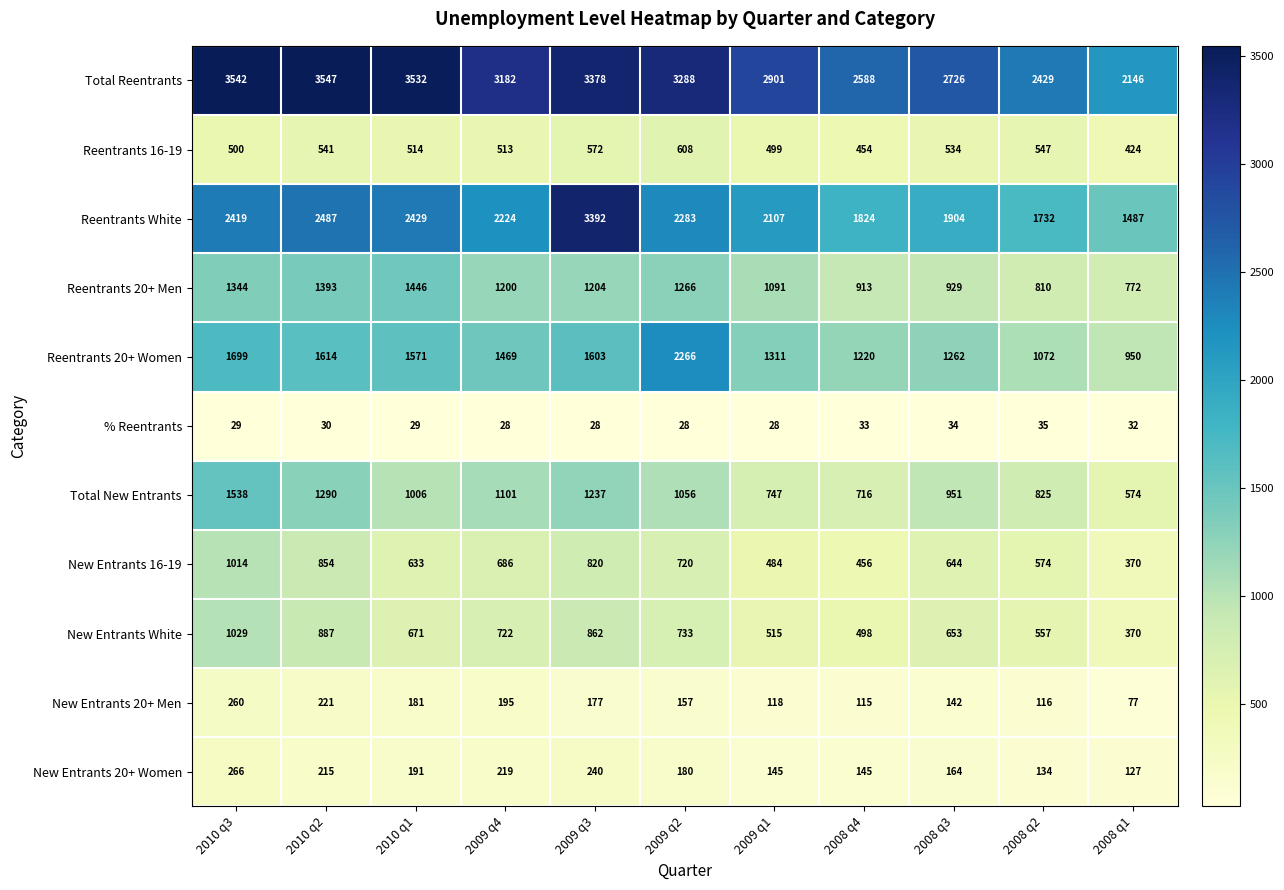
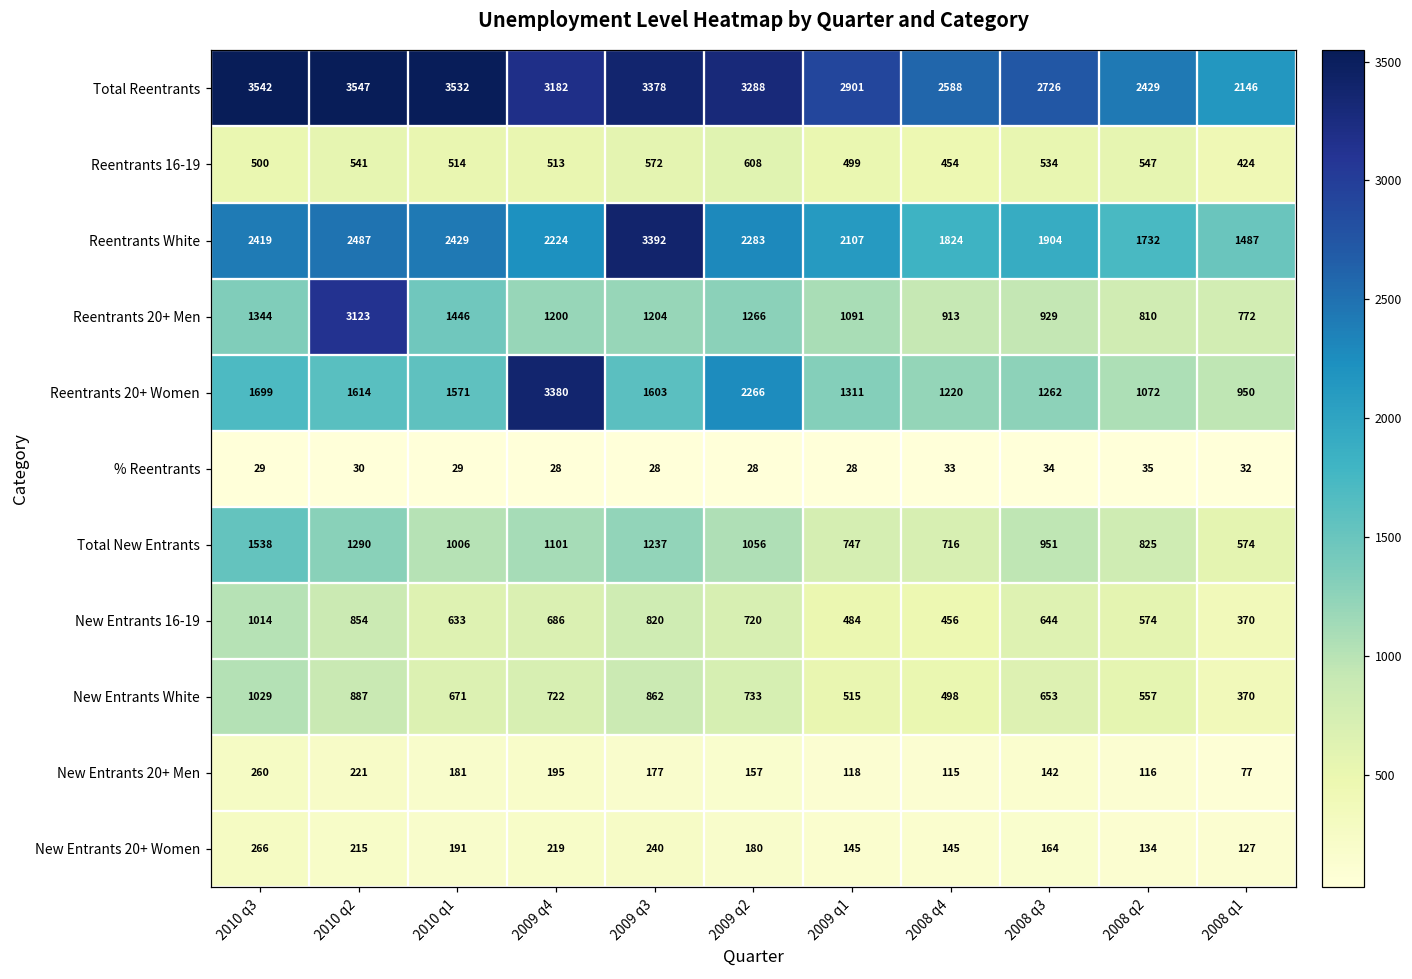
  {
    "Total Reentrants": {
      "2010 q3": 3542,
      "2010 q2": 3547,
      "2010 q1": 3532,
      "2009 q4": 3182,
      "2009 q3": 3378,
      "2009 q2": 3288,
      "2009 q1": 2901,
      "2008 q4": 2588,
      "2008 q3": 2726,
      "2008 q2": 2429,
      "2008 q1": 2146
    },
    "Reentrants 16-19": {
      "2010 q3": 500,
      "2010 q2": 541,
      "2010 q1": 514,
      "2009 q4": 513,
      "2009 q3": 572,
      "2009 q2": 608,
      "2009 q1": 499,
      "2008 q4": 454,
      "2008 q3": 534,
      "2008 q2": 547,
      "2008 q1": 424
    },
    "Reentrants White": {
      "2010 q3": 2419,
      "2010 q2": 2487,
      "2010 q1": 2429,
      "2009 q4": 2224,
      "2009 q3": 3392,
      "2009 q2": 2283,
      "2009 q1": 2107,
      "2008 q4": 1824,
      "2008 q3": 1904,
      "2008 q2": 1732,
      "2008 q1": 1487
    },
    "Reentrants 20+ Men": {
      "2010 q3": 1344,
-     "2010 q2": 1393,
+     "2010 q2": 3123,
      "2010 q1": 1446,
      "2009 q4": 1200,
      "2009 q3": 1204,
      "2009 q2": 1266,
      "2009 q1": 1091,
      "2008 q4": 913,
      "2008 q3": 929,
      "2008 q2": 810,
      "2008 q1": 772
    },
    "Reentrants 20+ Women": {
      "2010 q3": 1699,
      "2010 q2": 1614,
      "2010 q1": 1571,
-     "2009 q4": 1469,
+     "2009 q4": 3380,
      "2009 q3": 1603,
      "2009 q2": 2266,
      "2009 q1": 1311,
      "2008 q4": 1220,
      "2008 q3": 1262,
      "2008 q2": 1072,
      "2008 q1": 950
    },
    "% Reentrants": {
      "2010 q3": 29,
      "2010 q2": 30,
      "2010 q1": 29,
      "2009 q4": 28,
      "2009 q3": 28,
      "2009 q2": 28,
      "2009 q1": 28,
      "2008 q4": 33,
      "2008 q3": 34,
      "2008 q2": 35,
      "2008 q1": 32
    },
    "Total New Entrants": {
      "2010 q3": 1538,
      "2010 q2": 1290,
      "2010 q1": 1006,
      "2009 q4": 1101,
      "2009 q3": 1237,
      "2009 q2": 1056,
      "2009 q1": 747,
      "2008 q4": 716,
      "2008 q3": 951,
      "2008 q2": 825,
      "2008 q1": 574
    },
    "New Entrants 16-19": {
      "2010 q3": 1014,
      "2010 q2": 854,
      "2010 q1": 633,
      "2009 q4": 686,
      "2009 q3": 820,
      "2009 q2": 720,
      "2009 q1": 484,
      "2008 q4": 456,
      "2008 q3": 644,
      "2008 q2": 574,
      "2008 q1": 370
    },
    "New Entrants White": {
      "2010 q3": 1029,
      "2010 q2": 887,
      "2010 q1": 671,
      "2009 q4": 722,
      "2009 q3": 862,
      "2009 q2": 733,
      "2009 q1": 515,
      "2008 q4": 498,
      "2008 q3": 653,
      "2008 q2": 557,
      "2008 q1": 370
    },
    "New Entrants 20+ Men": {
      "2010 q3": 260,
      "2010 q2": 221,
      "2010 q1": 181,
      "2009 q4": 195,
      "2009 q3": 177,
      "2009 q2": 157,
      "2009 q1": 118,
      "2008 q4": 115,
      "2008 q3": 142,
      "2008 q2": 116,
      "2008 q1": 77
    },
    "New Entrants 20+ Women": {
      "2010 q3": 266,
      "2010 q2": 215,
      "2010 q1": 191,
      "2009 q4": 219,
      "2009 q3": 240,
      "2009 q2": 180,
      "2009 q1": 145,
      "2008 q4": 145,
      "2008 q3": 164,
      "2008 q2": 134,
      "2008 q1": 127
    }
  }
